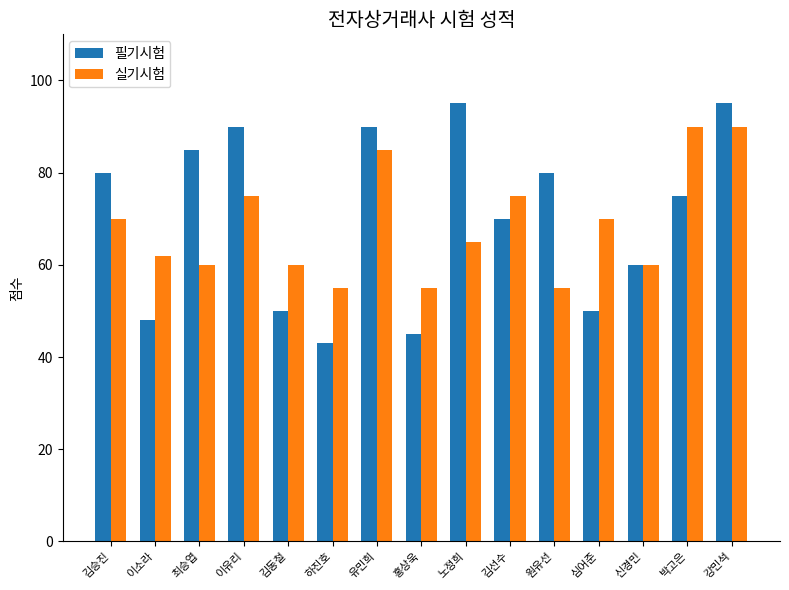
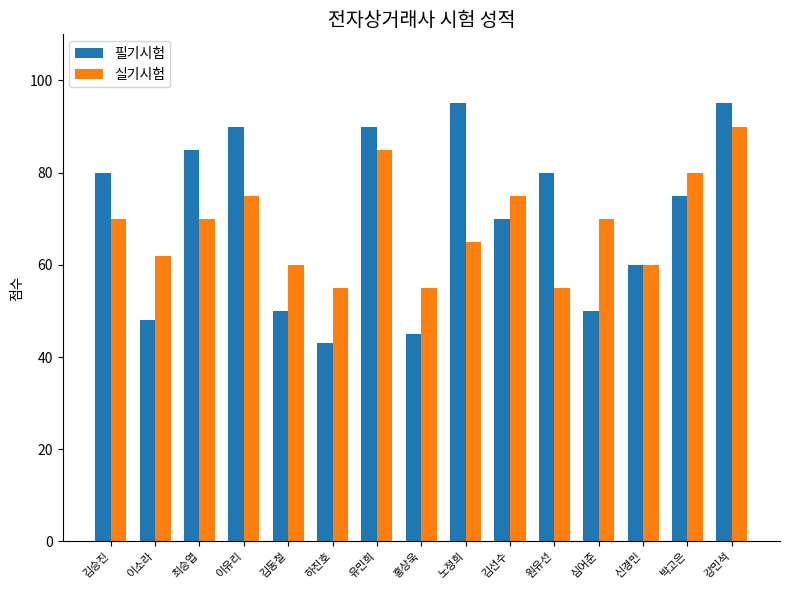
  {
    "필기시험": {
      "김승진": 80,
      "이소라": 48,
      "최승엽": 85,
      "이유리": 90,
      "김동철": 50,
      "하진호": 43,
      "유민희": 90,
      "홍상욱": 45,
      "노정희": 95,
      "김선수": 70,
      "원유선": 80,
      "심어준": 50,
      "신경민": 60,
      "박고은": 75,
      "강민석": 95
    },
    "실기시험": {
      "김승진": 70,
      "이소라": 62,
-     "최승엽": 60,
+     "최승엽": 70,
      "이유리": 75,
      "김동철": 60,
      "하진호": 55,
      "유민희": 85,
      "홍상욱": 55,
      "노정희": 65,
      "김선수": 75,
      "원유선": 55,
      "심어준": 70,
      "신경민": 60,
-     "박고은": 90,
+     "박고은": 80,
      "강민석": 90
    }
  }
